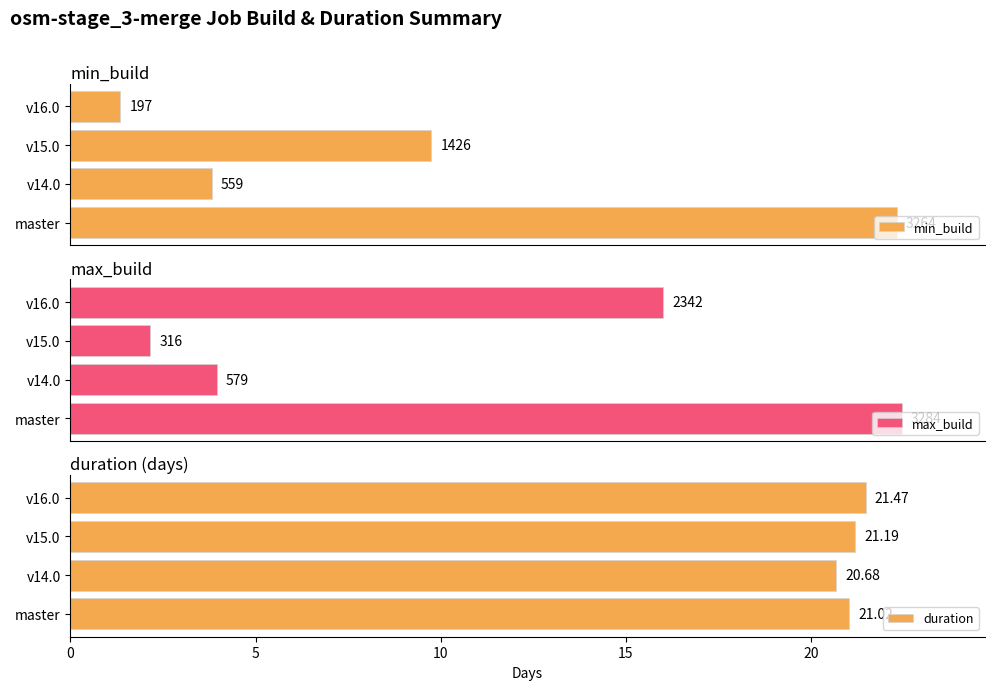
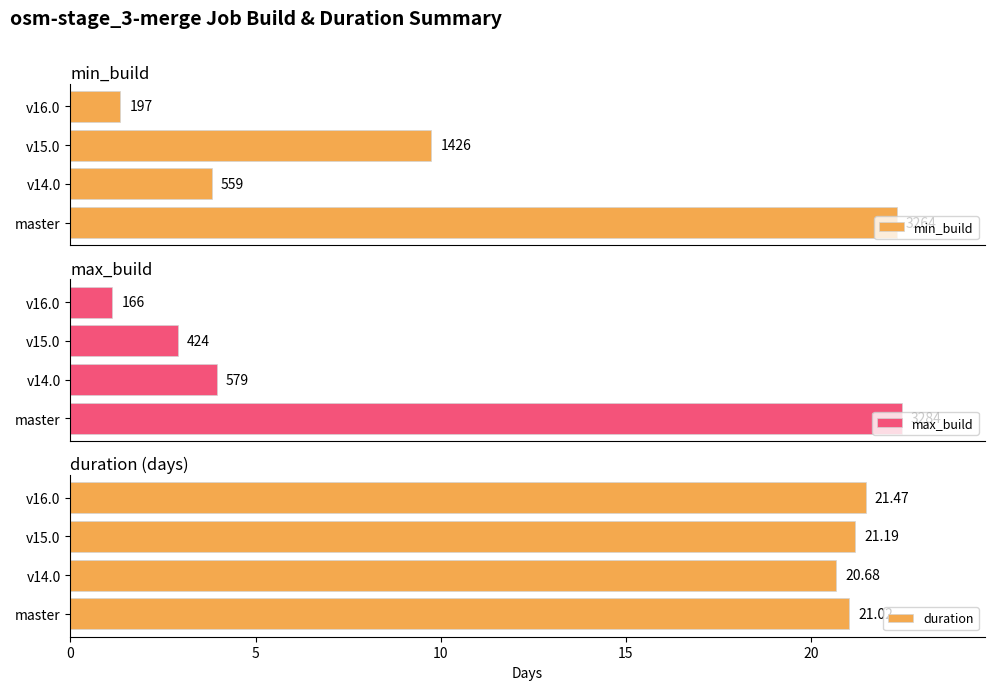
  {
    "min_build": {
      "v16.0": 197,
      "v15.0": 1426,
      "v14.0": 559
    },
    "max_build": {
-     "v16.0": 2342,
-     "v15.0": 316,
+     "v16.0": 166,
+     "v15.0": 424,
      "v14.0": 579
    },
    "duration (days)": {
      "v16.0": 21.47,
      "v15.0": 21.19,
      "v14.0": 20.68
    }
  }
